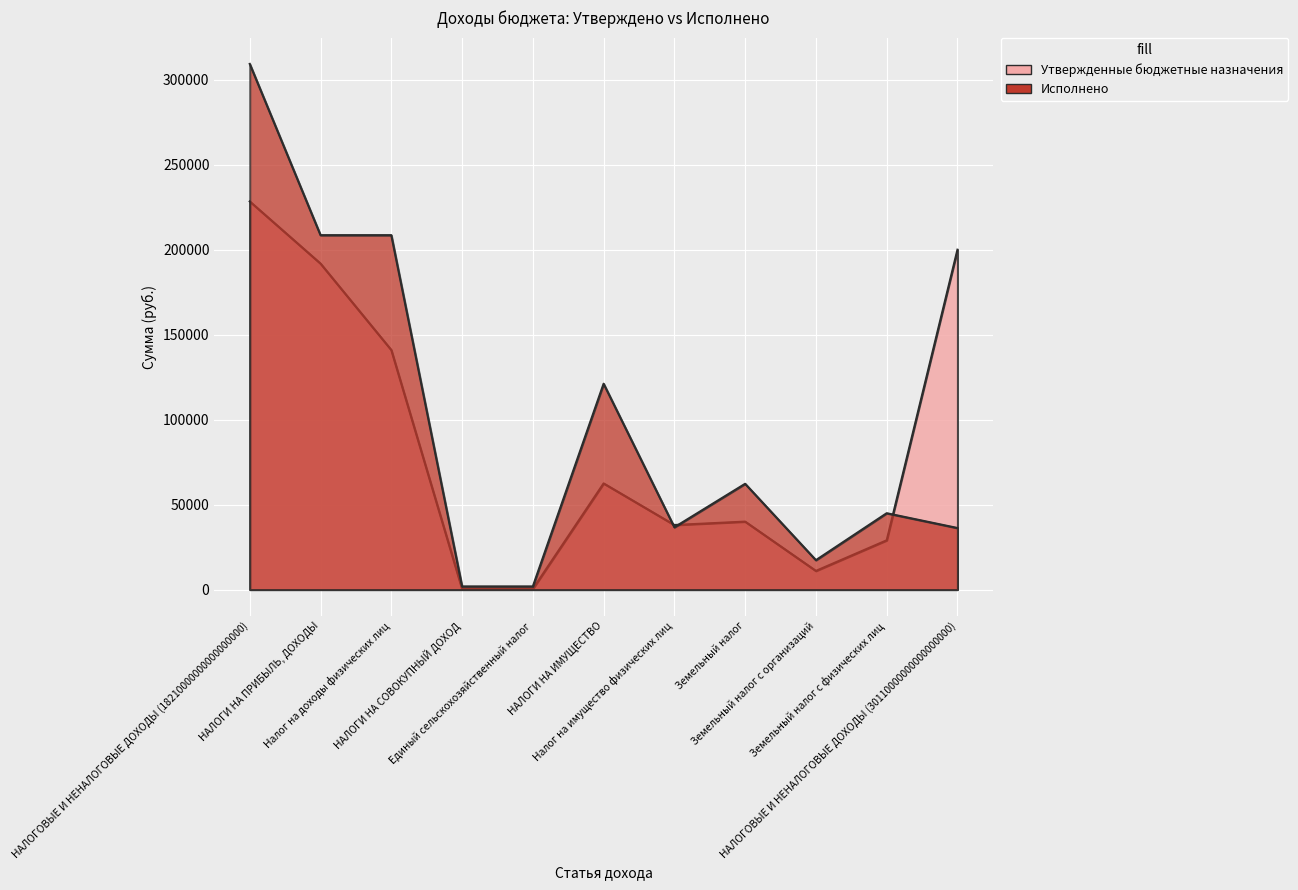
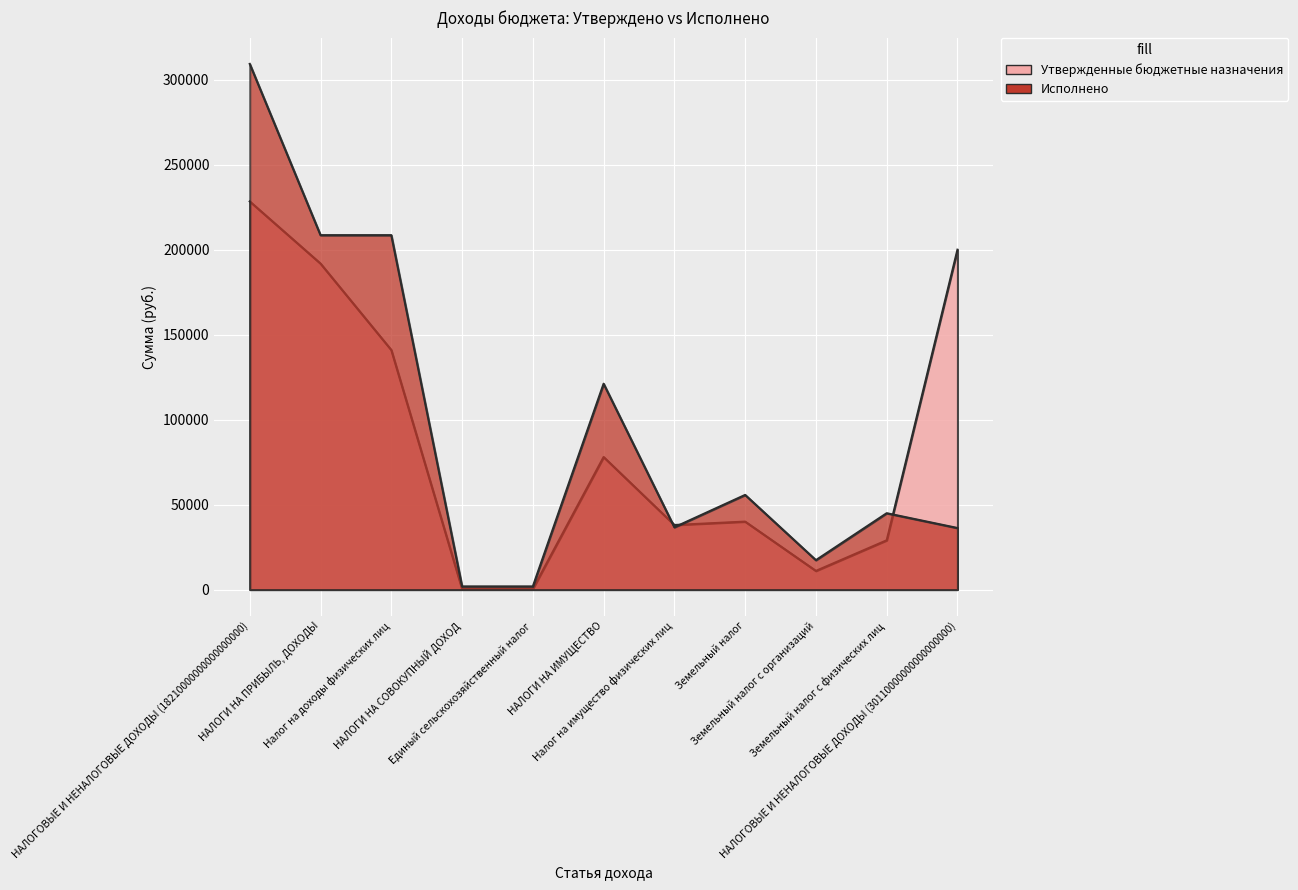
  {
    "Утвержденные бюджетные назначения": {
      "НАЛОГОВЫЕ И НЕНАЛОГОВЫЕ ДОХОДЫ (18210000000000000000)": 228000,
      "НАЛОГИ НА ПРИБЫЛЬ, ДОХОДЫ": 192000,
      "Налог на доходы физических лиц": 141000,
-     "НАЛОГИ НА ИМУЩЕСТВО": 62000,
+     "НАЛОГИ НА ИМУЩЕСТВО": 78000,
      "Земельный налог": 40000,
      "Земельный налог с организаций": 11000,
      "Земельный налог с физических лиц": 29000,
      "НАЛОГОВЫЕ И НЕНАЛОГОВЫЕ ДОХОДЫ (30110000000000000000)": 200000
    },
    "Исполнено": {
      "НАЛОГОВЫЕ И НЕНАЛОГОВЫЕ ДОХОДЫ (18210000000000000000)": 309000,
      "НАЛОГИ НА ПРИБЫЛЬ, ДОХОДЫ": 209000,
      "Налог на доходы физических лиц": 209000,
      "НАЛОГИ НА ИМУЩЕСТВО": 121000,
-     "Земельный налог": 62000,
+     "Земельный налог": 56000,
      "Земельный налог с организаций": 17000,
      "Земельный налог с физических лиц": 45000,
      "НАЛОГОВЫЕ И НЕНАЛОГОВЫЕ ДОХОДЫ (30110000000000000000)": 36000
    }
  }
